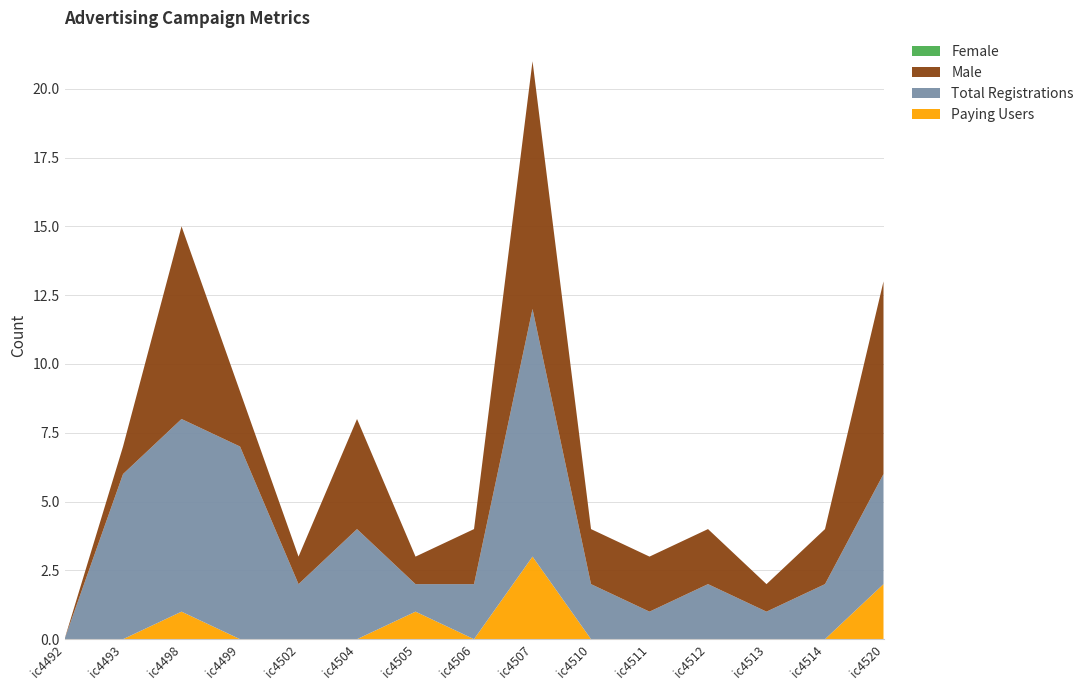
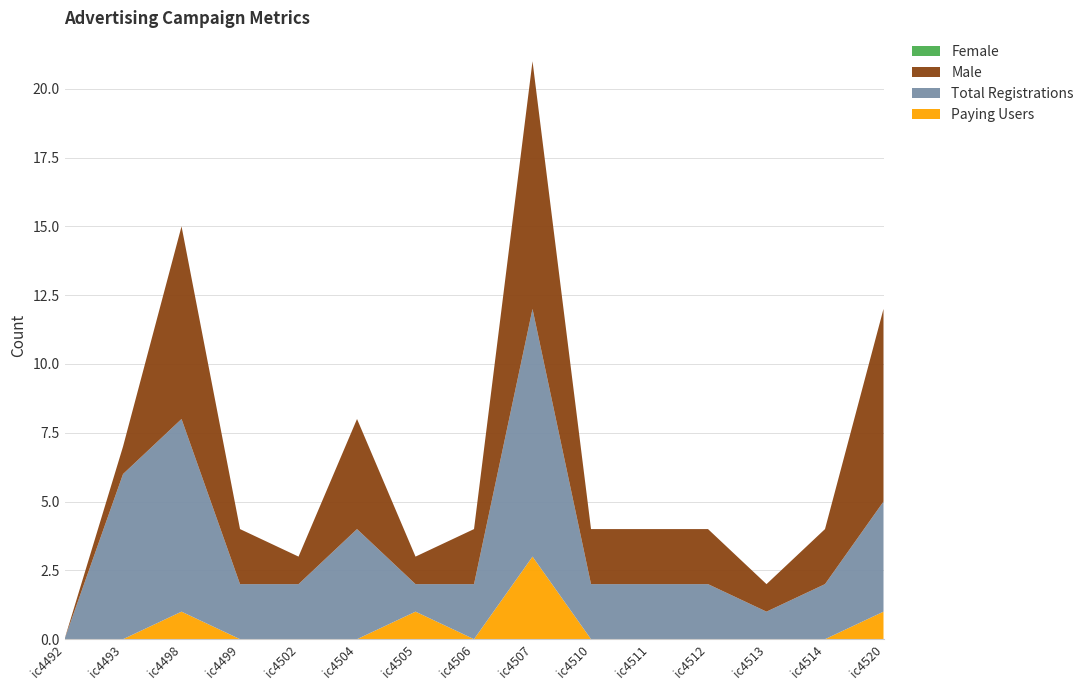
  {
    "Paying Users": {
      "ic4493": 0,
      "ic4498": 1,
      "ic4499": 0,
      "ic4502": 0,
      "ic4504": 0,
      "ic4505": 1,
      "ic4506": 0,
      "ic4507": 3,
      "ic4510": 0,
      "ic4511": 0,
      "ic4512": 0,
      "ic4513": 0,
      "ic4514": 0,
-     "ic4520": 2
+     "ic4520": 1
    },
    "Total Registrations": {
      "ic4493": 6,
      "ic4498": 7,
-     "ic4499": 7,
+     "ic4499": 2,
      "ic4502": 2,
      "ic4504": 4,
      "ic4505": 1,
      "ic4506": 2,
      "ic4507": 9,
      "ic4510": 2,
-     "ic4511": 1,
+     "ic4511": 2,
      "ic4512": 2,
      "ic4513": 1,
      "ic4514": 2,
      "ic4520": 4
    }
  }
